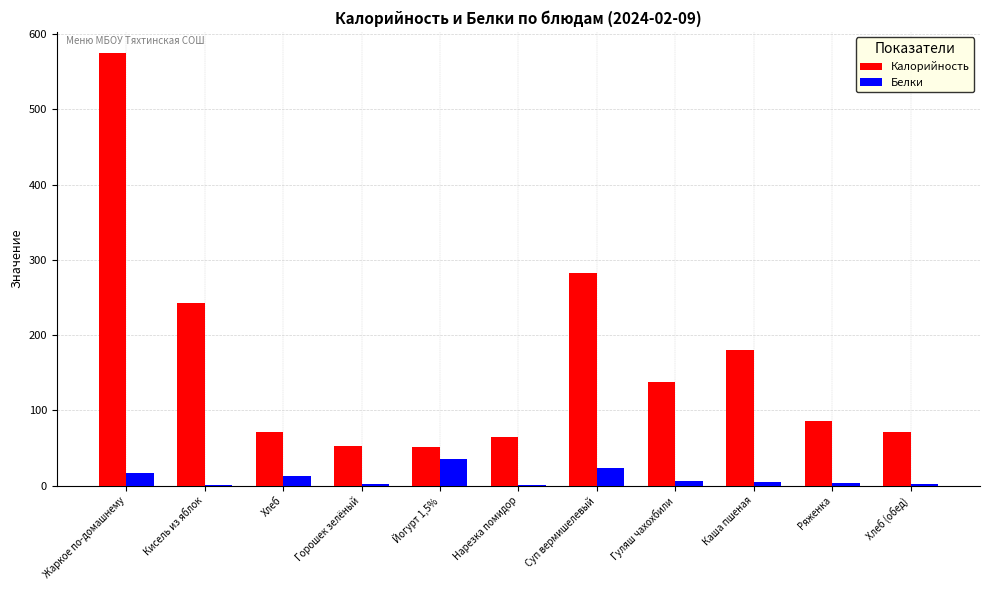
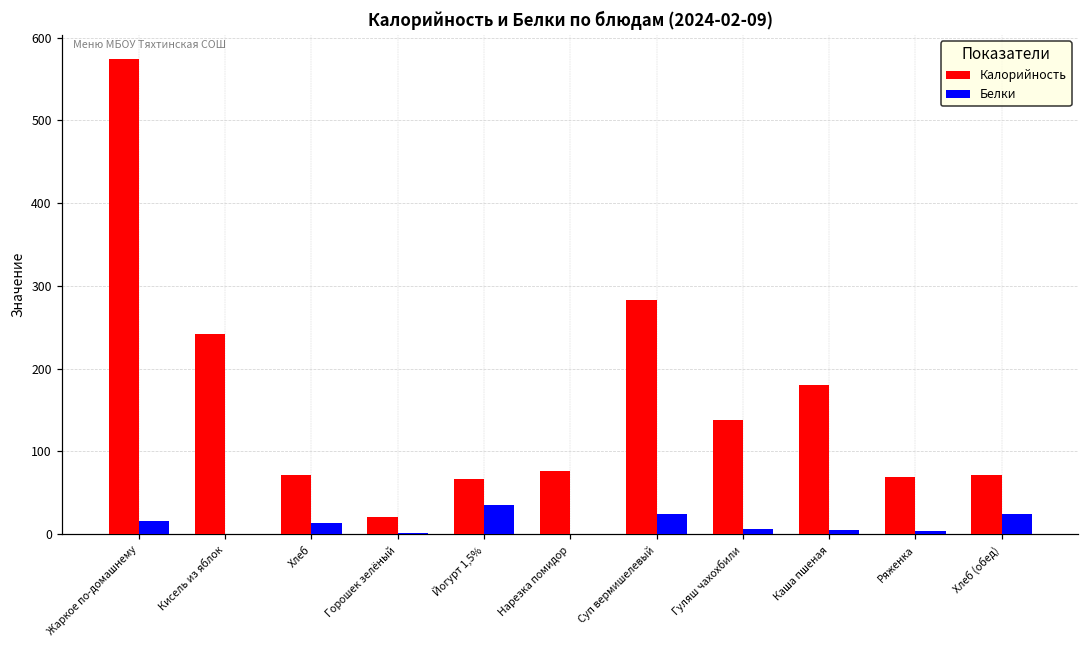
  {
    "Калорийность": {
      "Жаркое по-домашнему": 570,
      "Кисель из яблок": 240,
      "Хлеб": 70,
-     "Горошек зелёный": 50,
-     "Йогурт 1,5%": 50,
-     "Нарезка помидор": 60,
+     "Горошек зелёный": 20,
+     "Йогурт 1,5%": 70,
+     "Нарезка помидор": 80,
      "Суп вермишелевый": 280,
      "Гуляш чахохбили": 140,
      "Каша пшеная": 180,
-     "Ряженка": 90,
+     "Ряженка": 70,
      "Хлеб (обед)": 70
    },
    "Белки": {
      "Жаркое по-домашнему": 20,
      "Хлеб": 10,
      "Йогурт 1,5%": 40,
      "Суп вермишелевый": 20,
      "Гуляш чахохбили": 10,
      "Каша пшеная": 10,
      "Ряженка": 0,
-     "Хлеб (обед)": 0
+     "Хлеб (обед)": 20
    }
  }
